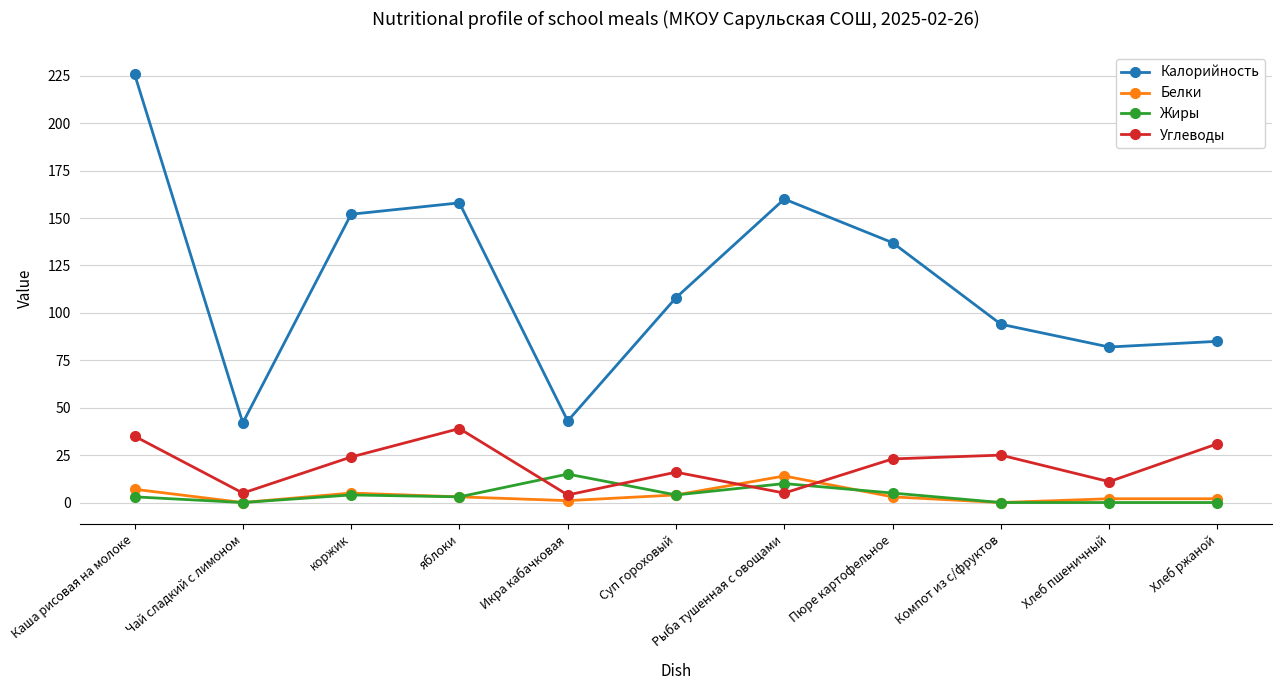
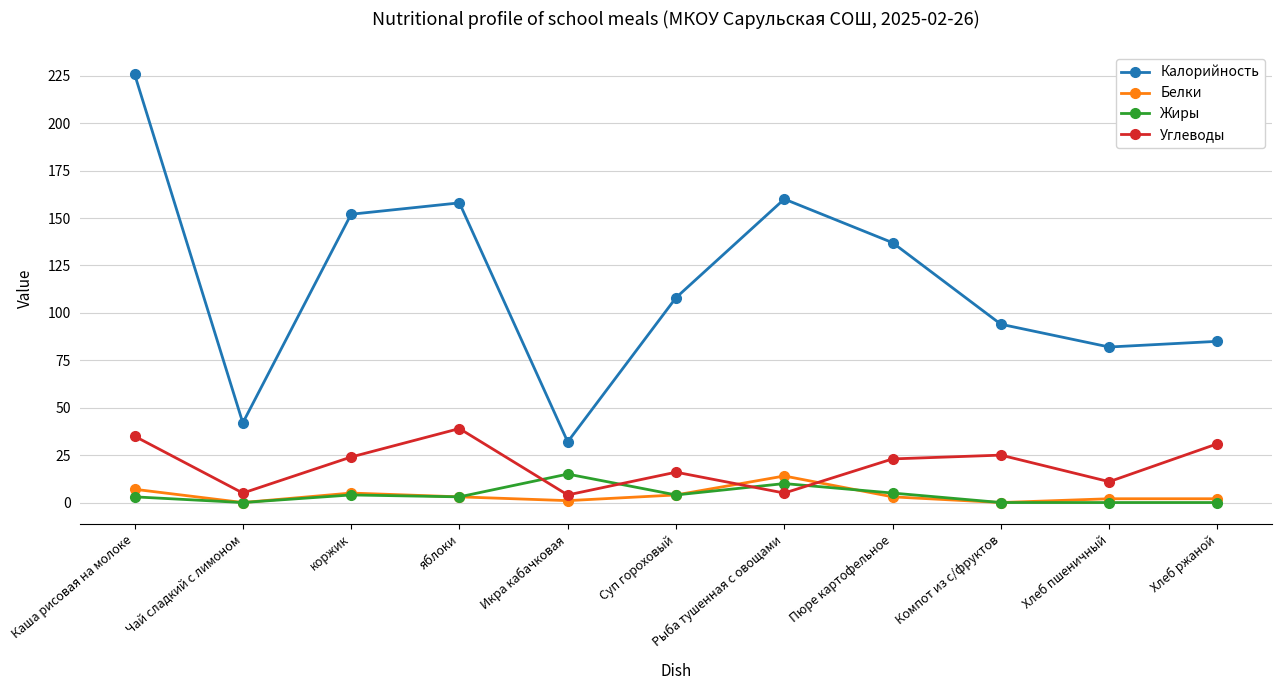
  {
    "Калорийность": {
      "Каша рисовая на молоке": 226,
      "Чай сладкий с лимоном": 42,
      "коржик": 152,
      "яблоки": 158,
-     "Икра кабачковая": 43,
+     "Икра кабачковая": 32,
      "Суп гороховый": 108,
      "Рыба тушенная с овощами": 160,
      "Пюре картофельное": 137,
      "Компот из с/фруктов": 94,
      "Хлеб пшеничный": 82,
      "Хлеб ржаной": 85
    },
    "Белки": {
      "Каша рисовая на молоке": 7,
      "Икра кабачковая": 1,
      "Рыба тушенная с овощами": 14,
      "Пюре картофельное": 3,
      "Хлеб пшеничный": 2,
      "Хлеб ржаной": 2
    },
    "Жиры": {
      "Каша рисовая на молоке": 3,
      "Икра кабачковая": 15,
      "Рыба тушенная с овощами": 10,
      "Пюре картофельное": 5,
      "Хлеб пшеничный": 0,
      "Хлеб ржаной": 0
    },
    "Углеводы": {
      "Каша рисовая на молоке": 35,
      "Чай сладкий с лимоном": 5,
      "коржик": 24,
      "яблоки": 39,
      "Икра кабачковая": 4,
      "Суп гороховый": 16,
      "Рыба тушенная с овощами": 5,
      "Пюре картофельное": 23,
      "Компот из с/фруктов": 25,
      "Хлеб пшеничный": 11,
      "Хлеб ржаной": 31
    }
  }
